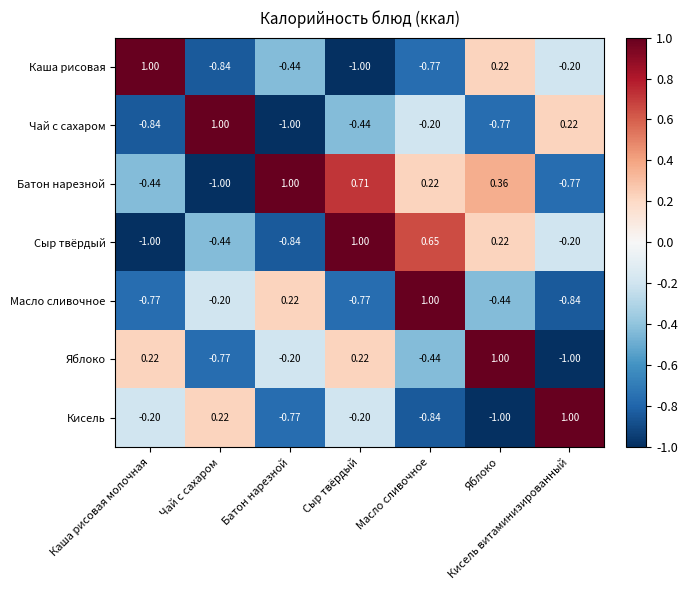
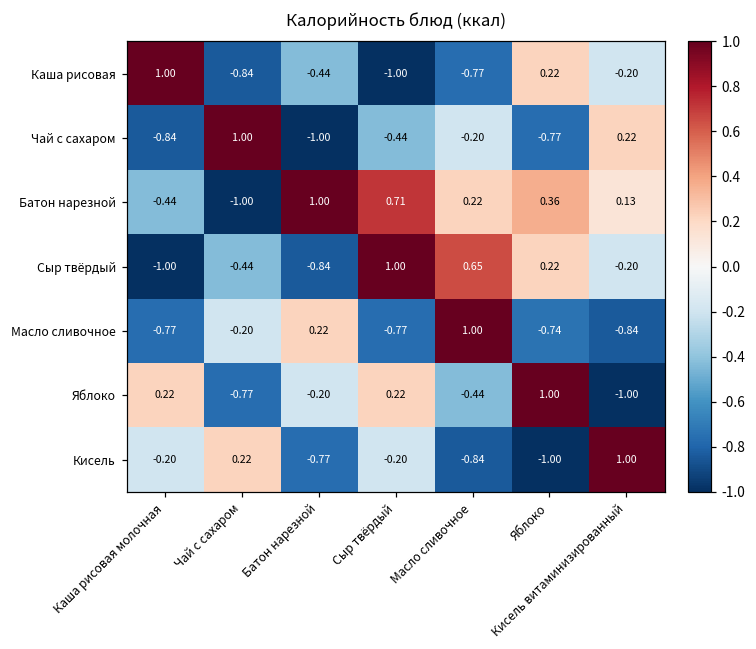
  {
    "Каша рисовая": {
      "Каша рисовая молочная": 1.00,
      "Чай с сахаром": -0.84,
      "Батон нарезной": -0.44,
      "Сыр твёрдый": -1.00,
      "Масло сливочное": -0.77,
      "Яблоко": 0.22,
      "Кисель витаминизированный": -0.20
    },
    "Чай с сахаром": {
      "Каша рисовая молочная": -0.84,
      "Чай с сахаром": 1.00,
      "Батон нарезной": -1.00,
      "Сыр твёрдый": -0.44,
      "Масло сливочное": -0.20,
      "Яблоко": -0.77,
      "Кисель витаминизированный": 0.22
    },
    "Батон нарезной": {
      "Каша рисовая молочная": -0.44,
      "Чай с сахаром": -1.00,
      "Батон нарезной": 1.00,
      "Сыр твёрдый": 0.71,
      "Масло сливочное": 0.22,
      "Яблоко": 0.36,
-     "Кисель витаминизированный": -0.77
+     "Кисель витаминизированный": 0.13
    },
    "Сыр твёрдый": {
      "Каша рисовая молочная": -1.00,
      "Чай с сахаром": -0.44,
      "Батон нарезной": -0.84,
      "Сыр твёрдый": 1.00,
      "Масло сливочное": 0.65,
      "Яблоко": 0.22,
      "Кисель витаминизированный": -0.20
    },
    "Масло сливочное": {
      "Каша рисовая молочная": -0.77,
      "Чай с сахаром": -0.20,
      "Батон нарезной": 0.22,
      "Сыр твёрдый": -0.77,
      "Масло сливочное": 1.00,
-     "Яблоко": -0.44,
+     "Яблоко": -0.74,
      "Кисель витаминизированный": -0.84
    },
    "Яблоко": {
      "Каша рисовая молочная": 0.22,
      "Чай с сахаром": -0.77,
      "Батон нарезной": -0.20,
      "Сыр твёрдый": 0.22,
      "Масло сливочное": -0.44,
      "Яблоко": 1.00,
      "Кисель витаминизированный": -1.00
    },
    "Кисель": {
      "Каша рисовая молочная": -0.20,
      "Чай с сахаром": 0.22,
      "Батон нарезной": -0.77,
      "Сыр твёрдый": -0.20,
      "Масло сливочное": -0.84,
      "Яблоко": -1.00,
      "Кисель витаминизированный": 1.00
    }
  }
